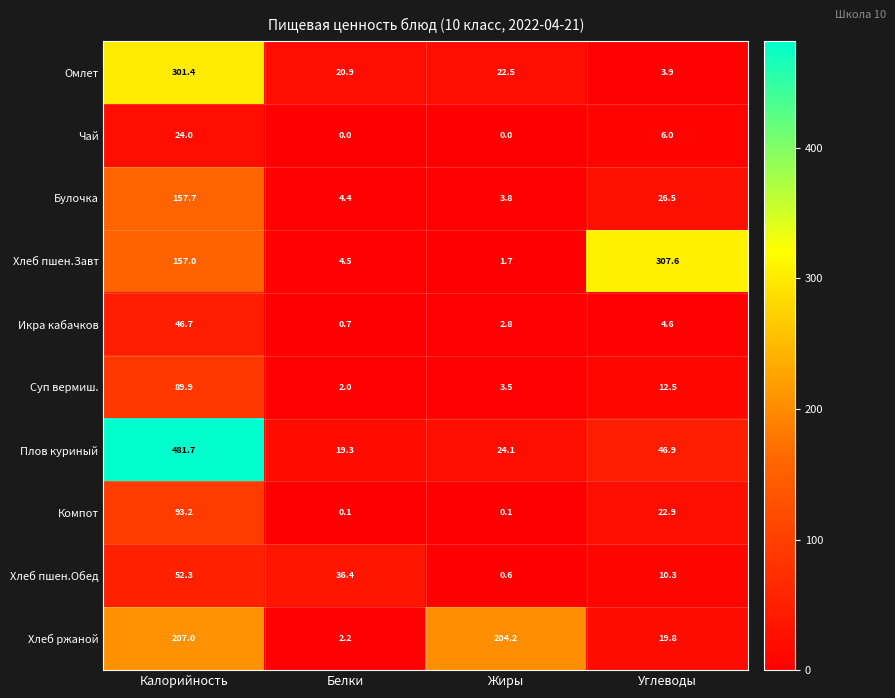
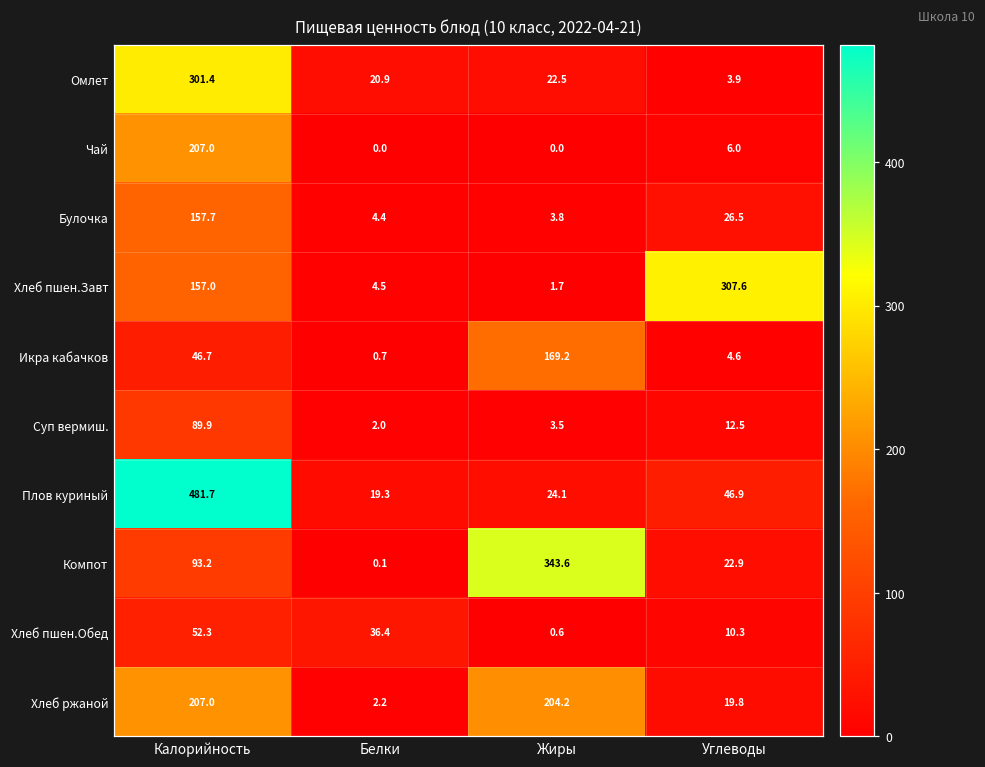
  {
    "Омлет": {
      "Калорийность": 301.4,
      "Белки": 20.9,
      "Жиры": 22.5,
      "Углеводы": 3.9
    },
    "Чай": {
-     "Калорийность": 24.0,
+     "Калорийность": 207.0,
      "Белки": 0.0,
      "Жиры": 0.0,
      "Углеводы": 6.0
    },
    "Булочка": {
      "Калорийность": 157.7,
      "Белки": 4.4,
      "Жиры": 3.8,
      "Углеводы": 26.5
    },
    "Хлеб пшен.Завт": {
      "Калорийность": 157.0,
      "Белки": 4.5,
      "Жиры": 1.7,
      "Углеводы": 307.6
    },
    "Икра кабачков": {
      "Калорийность": 46.7,
      "Белки": 0.7,
-     "Жиры": 2.8,
+     "Жиры": 169.2,
      "Углеводы": 4.6
    },
    "Суп вермиш.": {
      "Калорийность": 89.9,
      "Белки": 2.0,
      "Жиры": 3.5,
      "Углеводы": 12.5
    },
    "Плов куриный": {
      "Калорийность": 481.7,
      "Белки": 19.3,
      "Жиры": 24.1,
      "Углеводы": 46.9
    },
    "Компот": {
      "Калорийность": 93.2,
      "Белки": 0.1,
-     "Жиры": 0.1,
+     "Жиры": 343.6,
      "Углеводы": 22.9
    },
    "Хлеб пшен.Обед": {
      "Калорийность": 52.3,
      "Белки": 36.4,
      "Жиры": 0.6,
      "Углеводы": 10.3
    },
    "Хлеб ржаной": {
      "Калорийность": 207.0,
      "Белки": 2.2,
      "Жиры": 204.2,
      "Углеводы": 19.8
    }
  }
